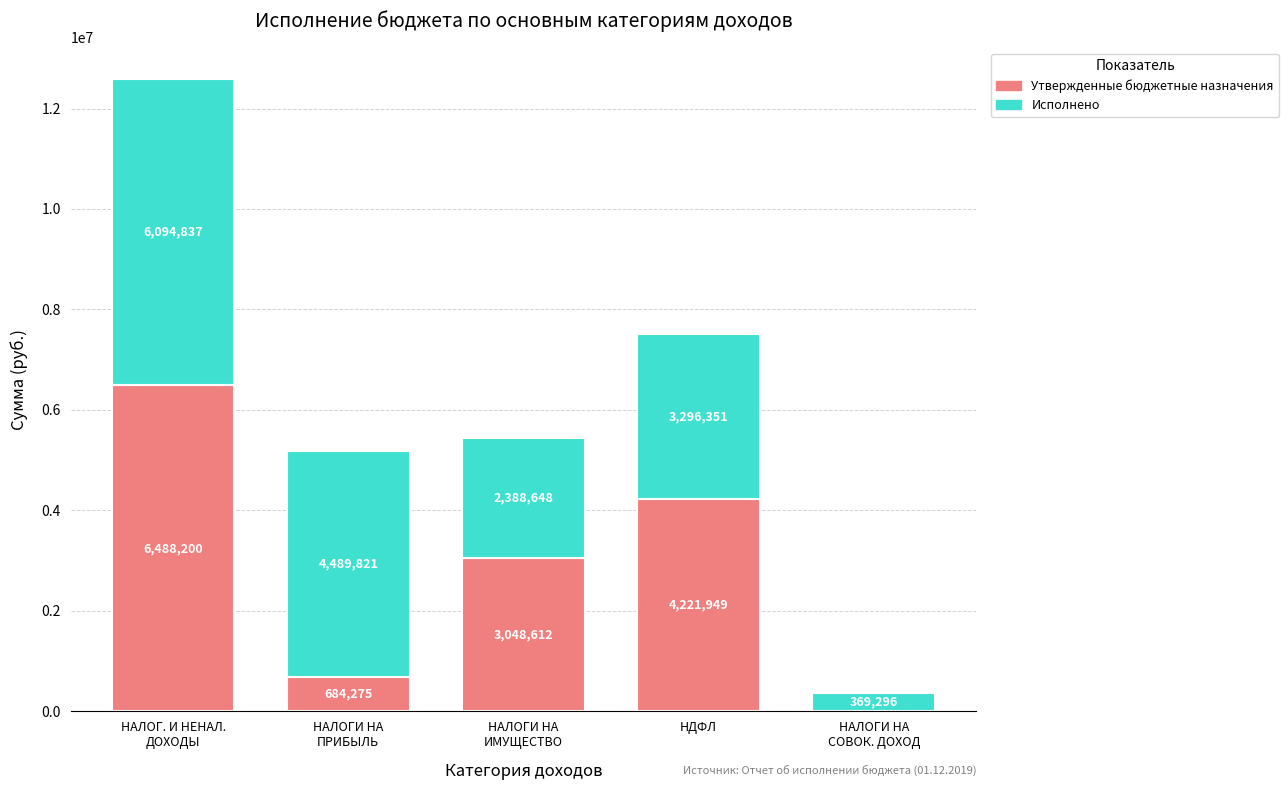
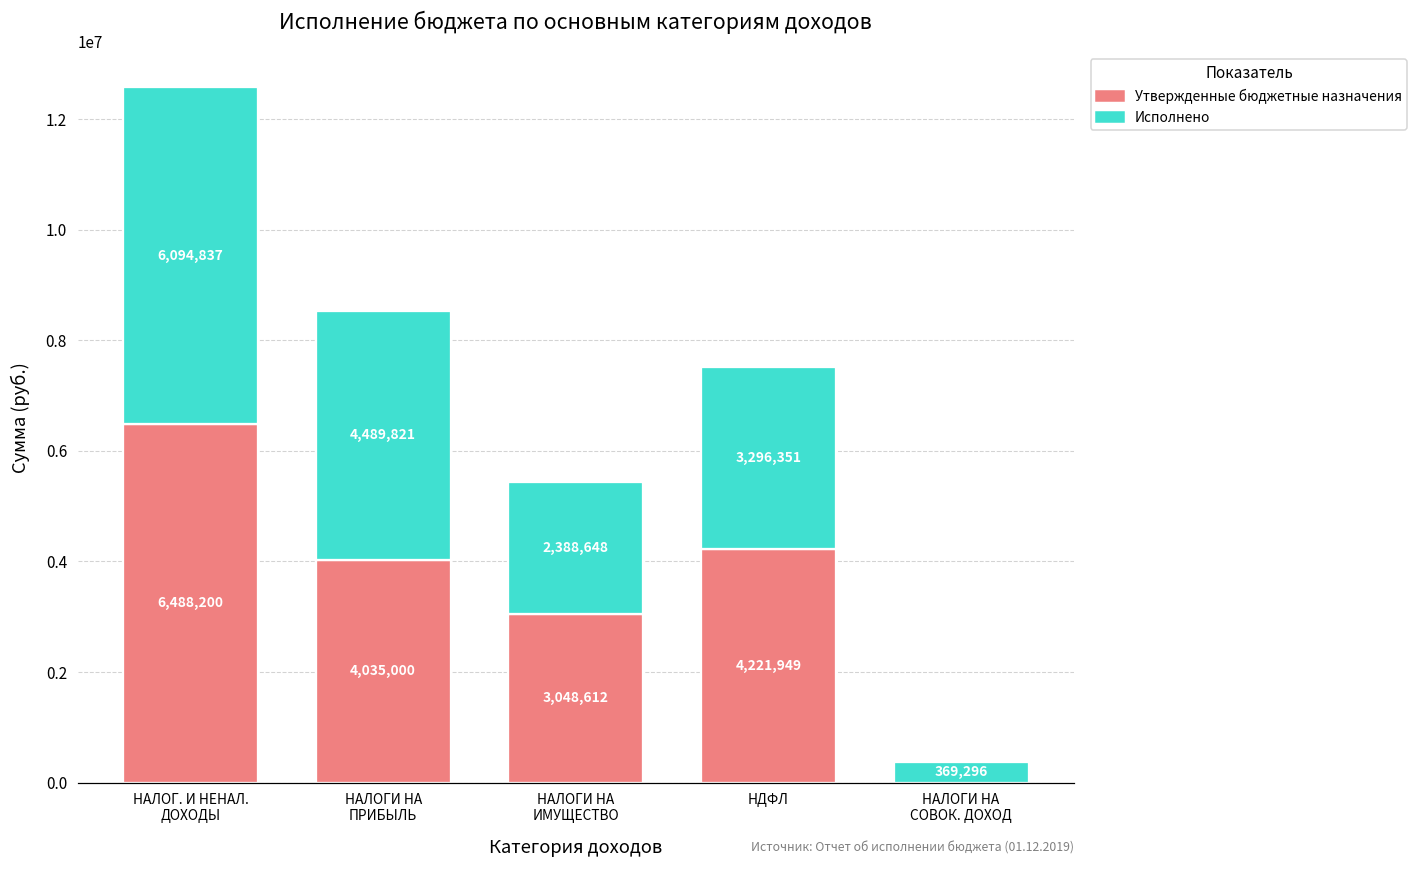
  {
    "Утвержденные бюджетные назначения": {
      "НАЛОГ. И НЕНАЛ. ДОХОДЫ": "6,488,200",
-     "НАЛОГИ НА ПРИБЫЛЬ": "684,275",
+     "НАЛОГИ НА ПРИБЫЛЬ": "4,035,000",
      "НАЛОГИ НА ИМУЩЕСТВО": "3,048,612",
      "НДФЛ": "4,221,949"
    },
    "Исполнено": {
      "НАЛОГ. И НЕНАЛ. ДОХОДЫ": "6,094,837",
      "НАЛОГИ НА ПРИБЫЛЬ": "4,489,821",
      "НАЛОГИ НА ИМУЩЕСТВО": "2,388,648",
      "НДФЛ": "3,296,351",
      "НАЛОГИ НА СОВОК. ДОХОД": "369,296"
    }
  }
